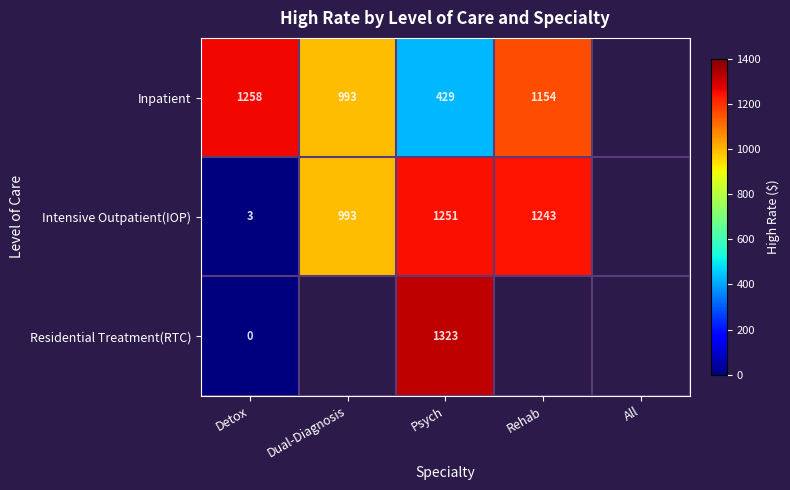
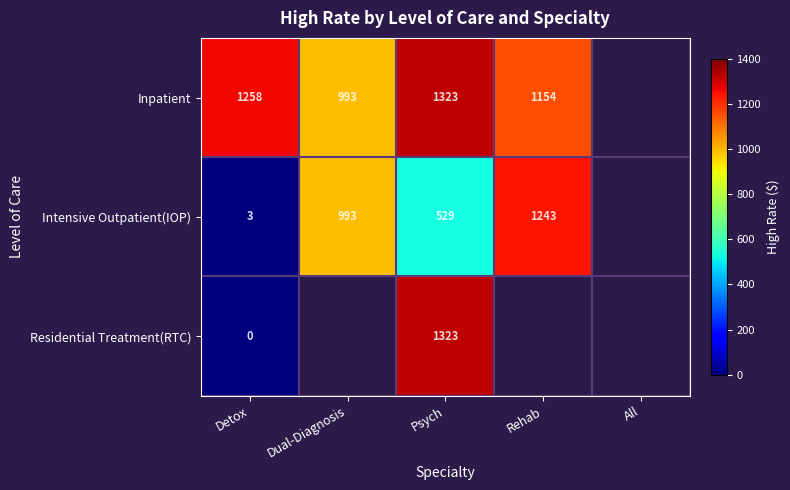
  {
    "Inpatient": {
      "Detox": 1258,
      "Dual-Diagnosis": 993,
-     "Psych": 429,
+     "Psych": 1323,
      "Rehab": 1154
    },
    "Intensive Outpatient(IOP)": {
      "Detox": 3,
      "Dual-Diagnosis": 993,
-     "Psych": 1251,
+     "Psych": 529,
      "Rehab": 1243
    },
    "Residential Treatment(RTC)": {
      "Detox": 0,
      "Psych": 1323
    }
  }
